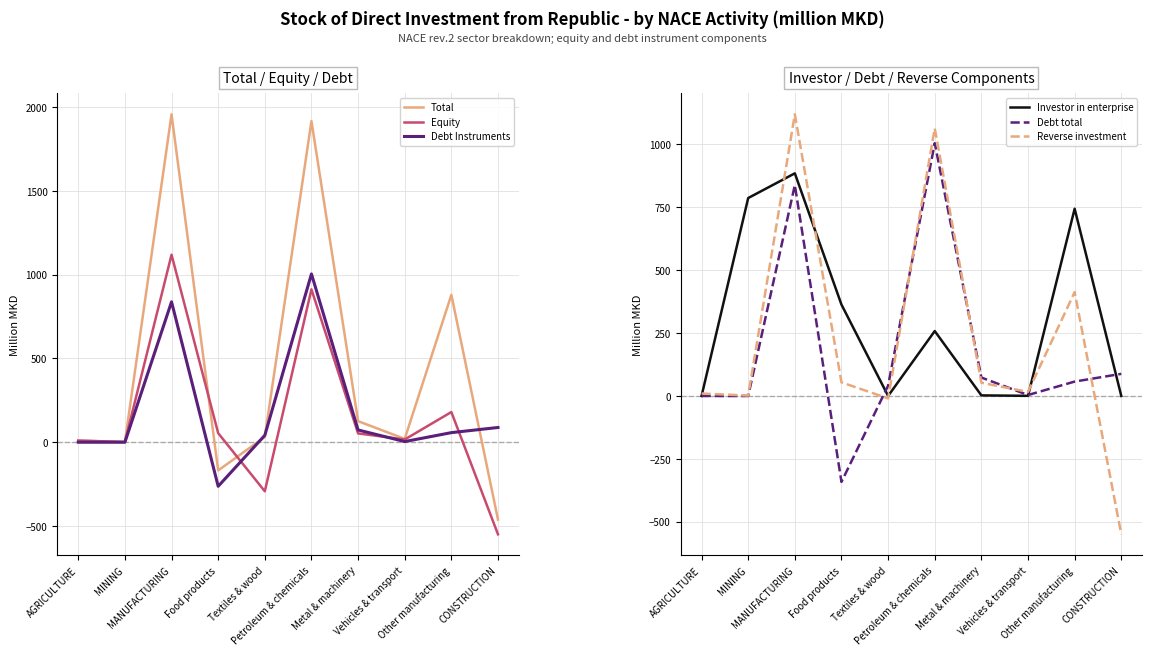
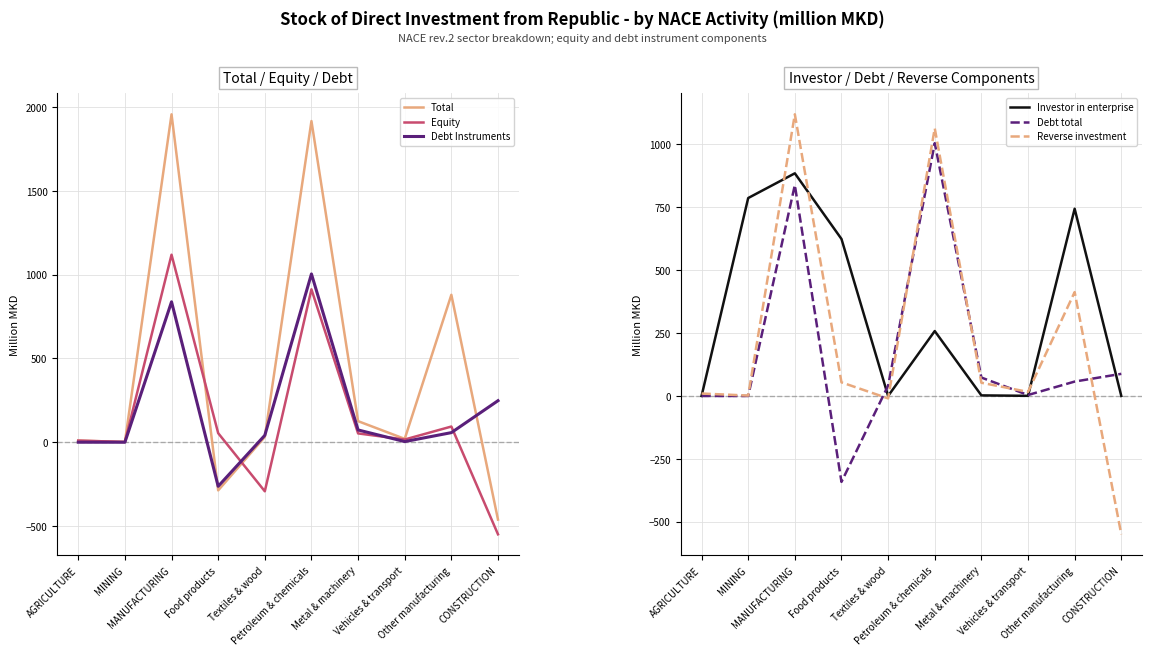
  {
    "Total / Equity / Debt": {
      "Total": {
        "MANUFACTURING": 1960,
-       "Food products": -170,
+       "Food products": -290,
        "Petroleum & chemicals": 1920,
        "Metal & machinery": 130,
        "Other manufacturing": 880,
        "CONSTRUCTION": -460
      },
      "Equity": {
        "MANUFACTURING": 1120,
        "Food products": 50,
        "Textiles & wood": -290,
        "Petroleum & chemicals": 910,
        "Metal & machinery": 50,
-       "Other manufacturing": 180,
+       "Other manufacturing": 90,
        "CONSTRUCTION": -550
      },
      "Debt Instruments": {
        "MANUFACTURING": 840,
        "Food products": -260,
        "Petroleum & chemicals": 1000,
        "Metal & machinery": 70,
        "Other manufacturing": 60,
-       "CONSTRUCTION": 90
+       "CONSTRUCTION": 250
      }
    },
    "Investor / Debt / Reverse Components": {
      "Investor in enterprise": {
        "MINING": 790,
        "MANUFACTURING": 880,
-       "Food products": 360,
+       "Food products": 620,
        "Petroleum & chemicals": 260,
        "Metal & machinery": 0,
        "Other manufacturing": 740,
        "CONSTRUCTION": 0
      },
      "Debt total": {
        "MANUFACTURING": 840,
        "Food products": -340,
        "Textiles & wood": 40,
        "Petroleum & chemicals": 1000,
        "Metal & machinery": 70,
        "Other manufacturing": 60,
        "CONSTRUCTION": 90
      },
      "Reverse investment": {
        "MANUFACTURING": 1120,
        "Food products": 50,
        "Petroleum & chemicals": 1060,
        "Metal & machinery": 50,
        "Vehicles & transport": 20,
        "Other manufacturing": 410,
        "CONSTRUCTION": -550
      }
    }
  }
